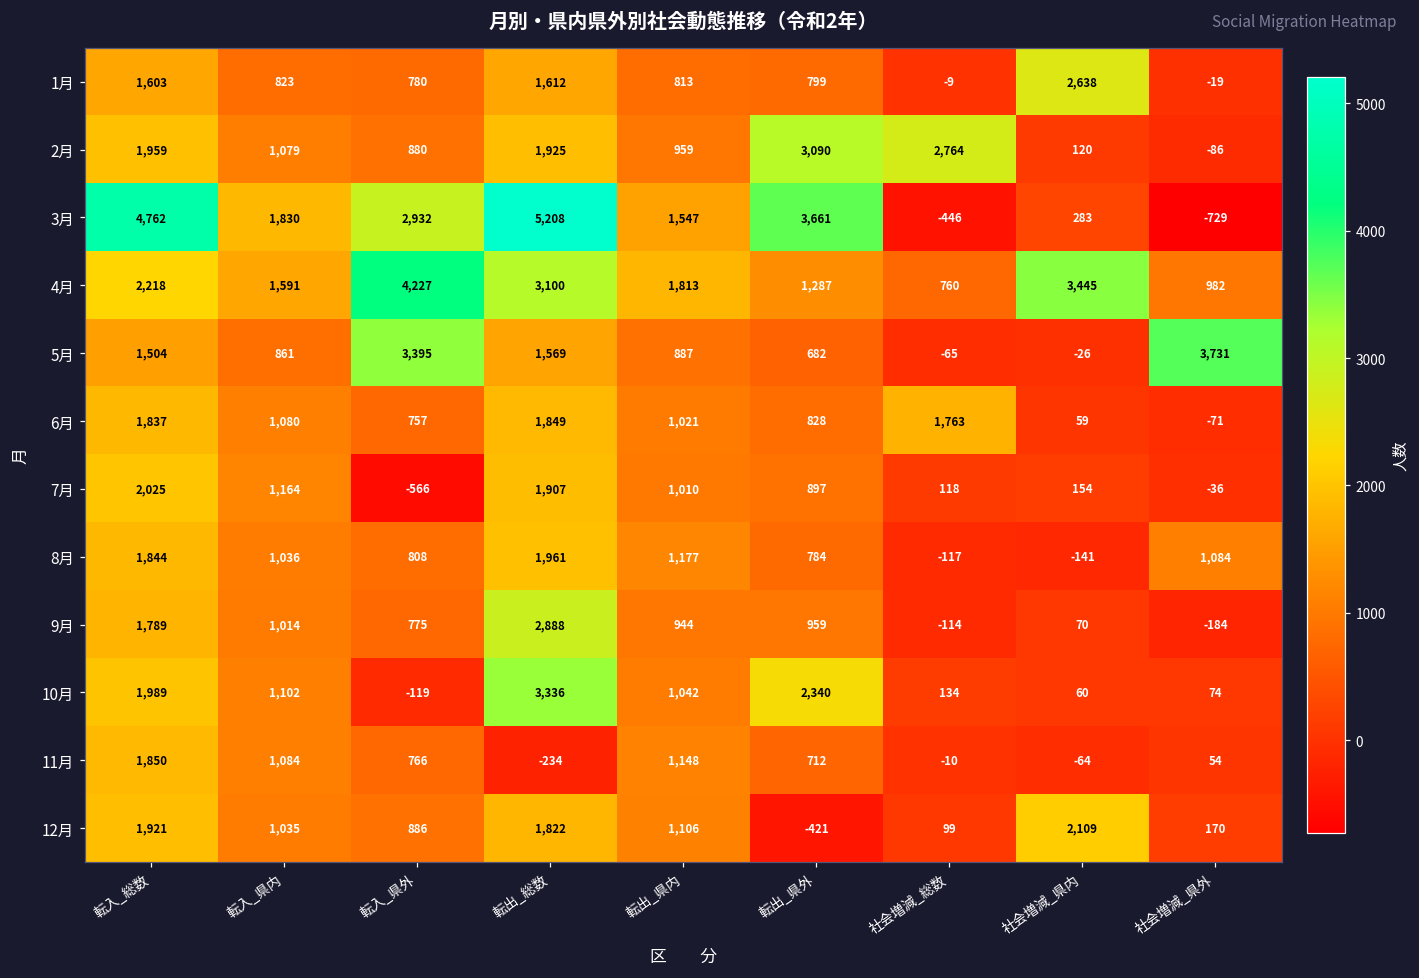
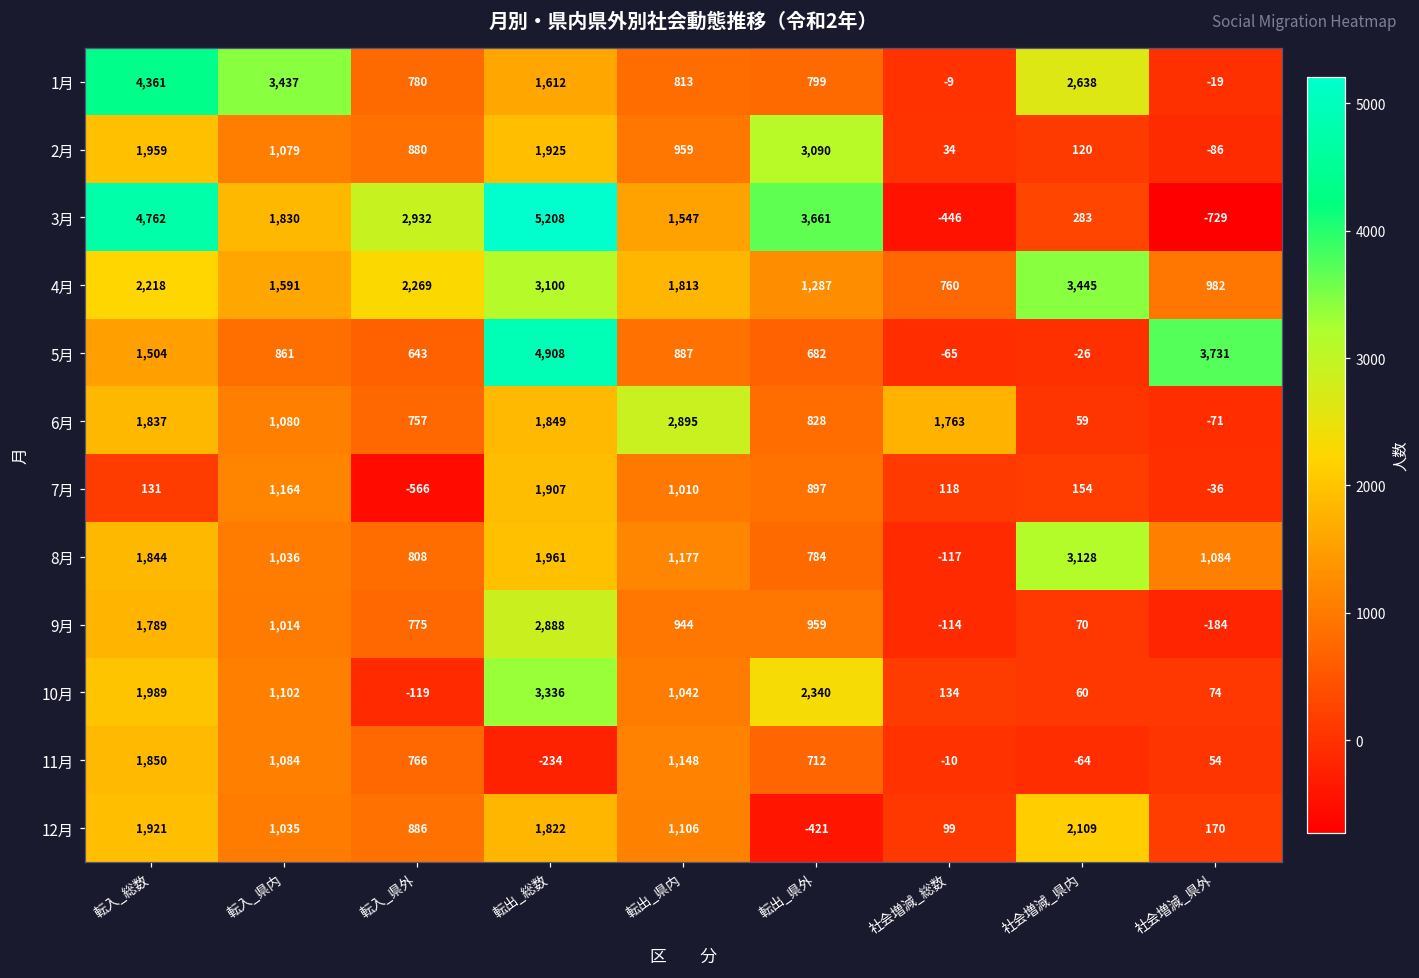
  {
    "1月": {
-     "転入_総数": "1,603",
-     "転入_県内": "823",
+     "転入_総数": "4,361",
+     "転入_県内": "3,437",
      "転入_県外": "780",
      "転出_総数": "1,612",
      "転出_県内": "813",
      "転出_県外": "799",
      "社会増減_総数": "-9",
      "社会増減_県内": "2,638",
      "社会増減_県外": "-19"
    },
    "2月": {
      "転入_総数": "1,959",
      "転入_県内": "1,079",
      "転入_県外": "880",
      "転出_総数": "1,925",
      "転出_県内": "959",
      "転出_県外": "3,090",
-     "社会増減_総数": "2,764",
+     "社会増減_総数": "34",
      "社会増減_県内": "120",
      "社会増減_県外": "-86"
    },
    "3月": {
      "転入_総数": "4,762",
      "転入_県内": "1,830",
      "転入_県外": "2,932",
      "転出_総数": "5,208",
      "転出_県内": "1,547",
      "転出_県外": "3,661",
      "社会増減_総数": "-446",
      "社会増減_県内": "283",
      "社会増減_県外": "-729"
    },
    "4月": {
      "転入_総数": "2,218",
      "転入_県内": "1,591",
-     "転入_県外": "4,227",
+     "転入_県外": "2,269",
      "転出_総数": "3,100",
      "転出_県内": "1,813",
      "転出_県外": "1,287",
      "社会増減_総数": "760",
      "社会増減_県内": "3,445",
      "社会増減_県外": "982"
    },
    "5月": {
      "転入_総数": "1,504",
      "転入_県内": "861",
-     "転入_県外": "3,395",
-     "転出_総数": "1,569",
+     "転入_県外": "643",
+     "転出_総数": "4,908",
      "転出_県内": "887",
      "転出_県外": "682",
      "社会増減_総数": "-65",
      "社会増減_県内": "-26",
      "社会増減_県外": "3,731"
    },
    "6月": {
      "転入_総数": "1,837",
      "転入_県内": "1,080",
      "転入_県外": "757",
      "転出_総数": "1,849",
-     "転出_県内": "1,021",
+     "転出_県内": "2,895",
      "転出_県外": "828",
      "社会増減_総数": "1,763",
      "社会増減_県内": "59",
      "社会増減_県外": "-71"
    },
    "7月": {
-     "転入_総数": "2,025",
+     "転入_総数": "131",
      "転入_県内": "1,164",
      "転入_県外": "-566",
      "転出_総数": "1,907",
      "転出_県内": "1,010",
      "転出_県外": "897",
      "社会増減_総数": "118",
      "社会増減_県内": "154",
      "社会増減_県外": "-36"
    },
    "8月": {
      "転入_総数": "1,844",
      "転入_県内": "1,036",
      "転入_県外": "808",
      "転出_総数": "1,961",
      "転出_県内": "1,177",
      "転出_県外": "784",
      "社会増減_総数": "-117",
-     "社会増減_県内": "-141",
+     "社会増減_県内": "3,128",
      "社会増減_県外": "1,084"
    },
    "9月": {
      "転入_総数": "1,789",
      "転入_県内": "1,014",
      "転入_県外": "775",
      "転出_総数": "2,888",
      "転出_県内": "944",
      "転出_県外": "959",
      "社会増減_総数": "-114",
      "社会増減_県内": "70",
      "社会増減_県外": "-184"
    },
    "10月": {
      "転入_総数": "1,989",
      "転入_県内": "1,102",
      "転入_県外": "-119",
      "転出_総数": "3,336",
      "転出_県内": "1,042",
      "転出_県外": "2,340",
      "社会増減_総数": "134",
      "社会増減_県内": "60",
      "社会増減_県外": "74"
    },
    "11月": {
      "転入_総数": "1,850",
      "転入_県内": "1,084",
      "転入_県外": "766",
      "転出_総数": "-234",
      "転出_県内": "1,148",
      "転出_県外": "712",
      "社会増減_総数": "-10",
      "社会増減_県内": "-64",
      "社会増減_県外": "54"
    },
    "12月": {
      "転入_総数": "1,921",
      "転入_県内": "1,035",
      "転入_県外": "886",
      "転出_総数": "1,822",
      "転出_県内": "1,106",
      "転出_県外": "-421",
      "社会増減_総数": "99",
      "社会増減_県内": "2,109",
      "社会増減_県外": "170"
    }
  }
